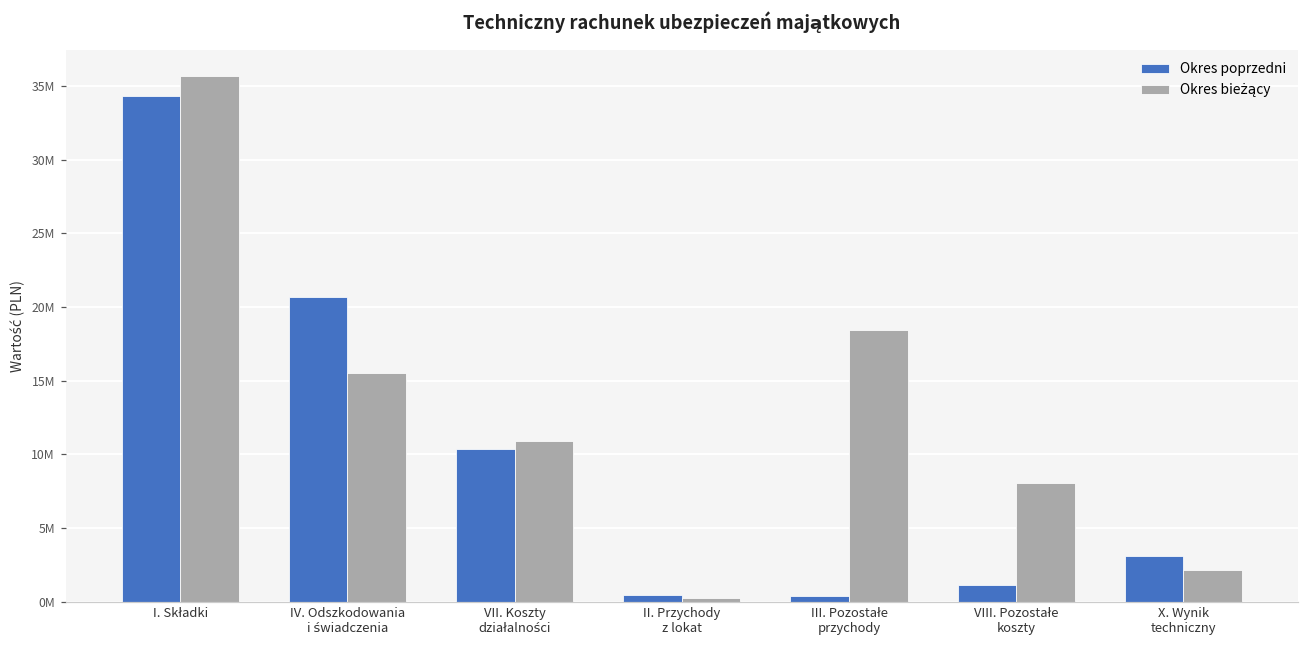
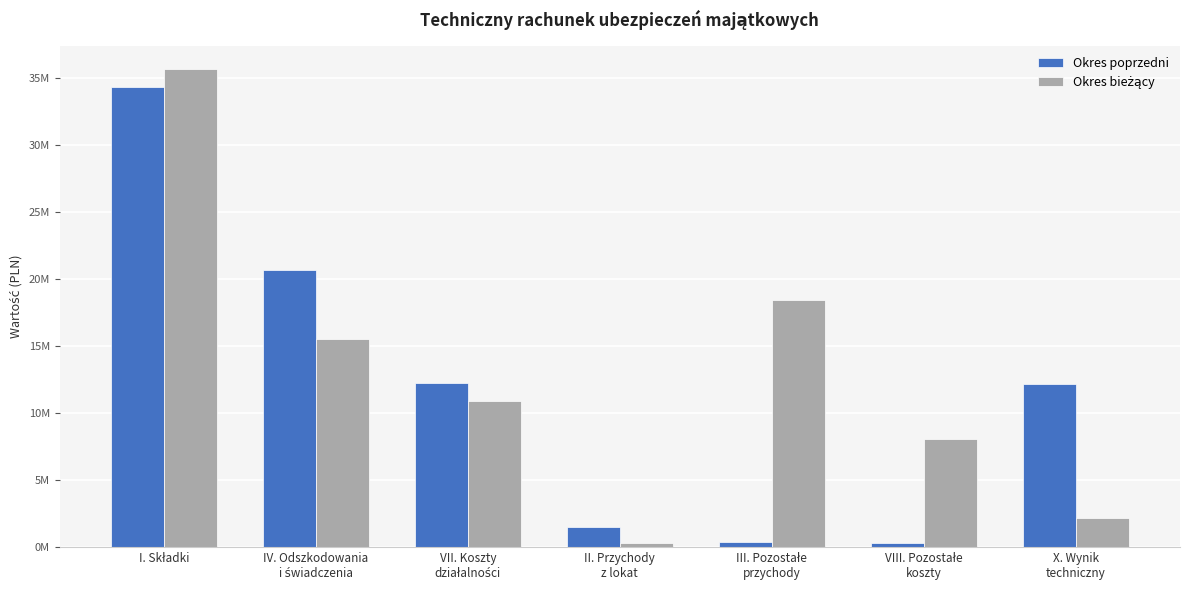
  {
    "Okres poprzedni": {
      "I. Składki": 34300000,
      "IV. Odszkodowania i świadczenia": 20700000,
-     "VII. Koszty działalności": 10400000,
-     "II. Przychody z lokat": 500000,
+     "VII. Koszty działalności": 12300000,
+     "II. Przychody z lokat": 1500000,
      "III. Pozostałe przychody": 400000,
-     "VIII. Pozostałe koszty": 1200000,
-     "X. Wynik techniczny": 3100000
+     "VIII. Pozostałe koszty": 300000,
+     "X. Wynik techniczny": 12200000
    },
    "Okres bieżący": {
      "I. Składki": 35600000,
      "IV. Odszkodowania i świadczenia": 15500000,
      "VII. Koszty działalności": 10900000,
      "II. Przychody z lokat": 300000,
      "III. Pozostałe przychody": 18500000,
      "VIII. Pozostałe koszty": 8100000,
      "X. Wynik techniczny": 2200000
    }
  }
